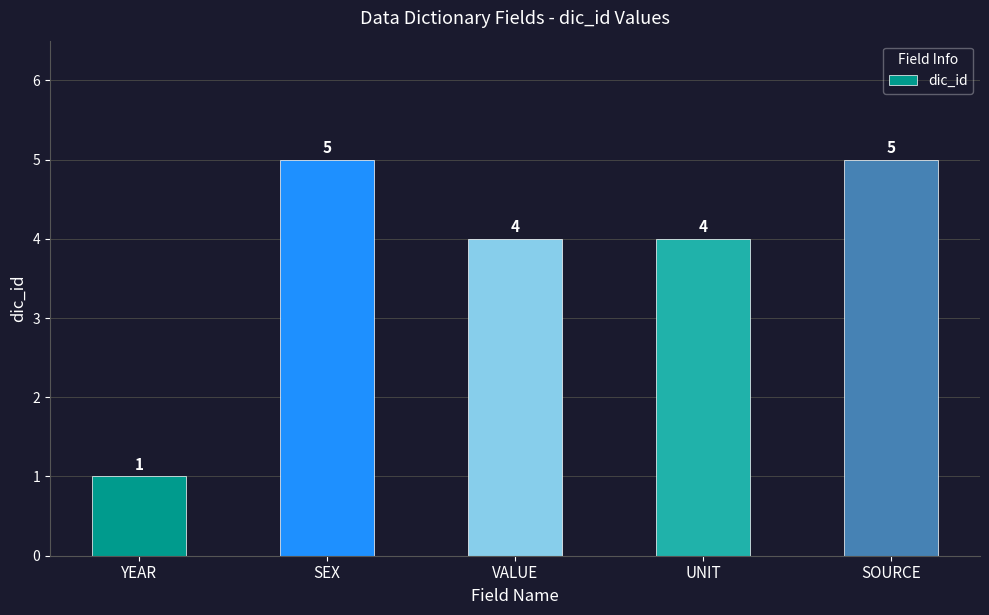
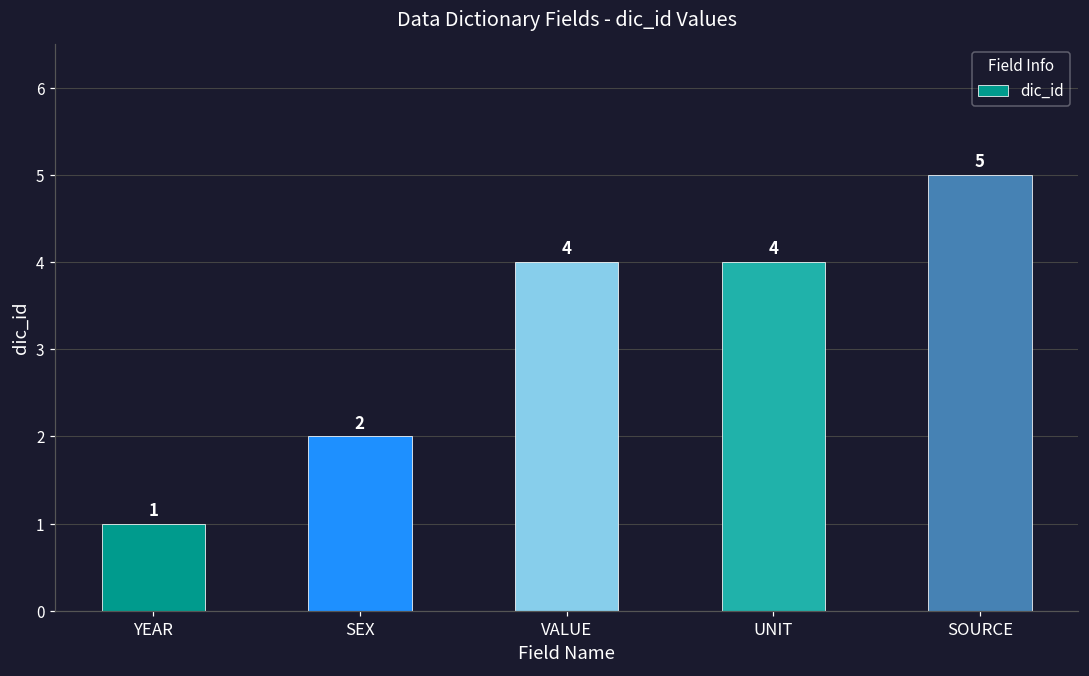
  {
    "YEAR": 1,
-   "SEX": 5,
+   "SEX": 2,
    "VALUE": 4,
    "UNIT": 4,
    "SOURCE": 5
  }
